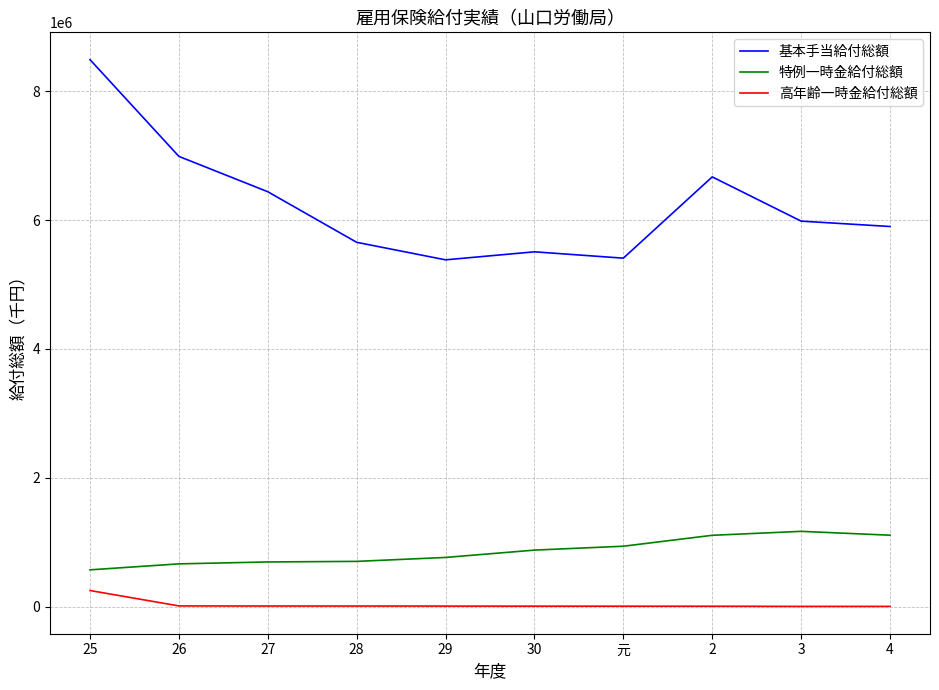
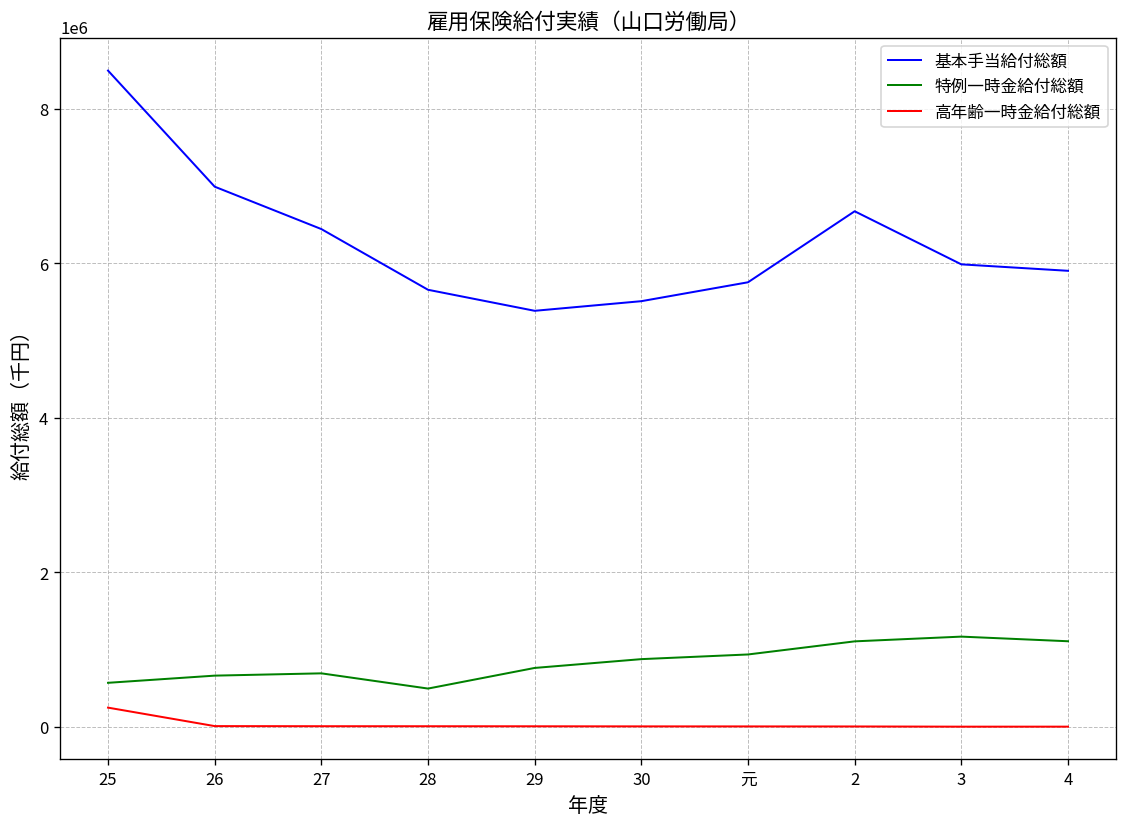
  {
    "基本手当給付総額": {
      "25": 8500000,
      "26": 7000000,
      "27": 6400000,
      "28": 5700000,
      "29": 5400000,
      "30": 5500000,
-     "元": 5400000,
+     "元": 5800000,
      "2": 6700000,
      "3": 6000000,
      "4": 5900000
    },
    "特例一時金給付総額": {
      "25": 600000,
      "26": 700000,
      "27": 700000,
-     "28": 700000,
+     "28": 500000,
      "29": 800000,
      "30": 900000,
      "元": 900000,
      "2": 1100000,
      "3": 1200000,
      "4": 1100000
    },
    "高年齢一時金給付総額": {
      "25": 200000,
      "26": 0,
      "27": 0,
      "28": 0,
      "29": 0,
      "30": 0,
      "元": 0,
      "2": 0,
      "3": 0,
      "4": 0
    }
  }
